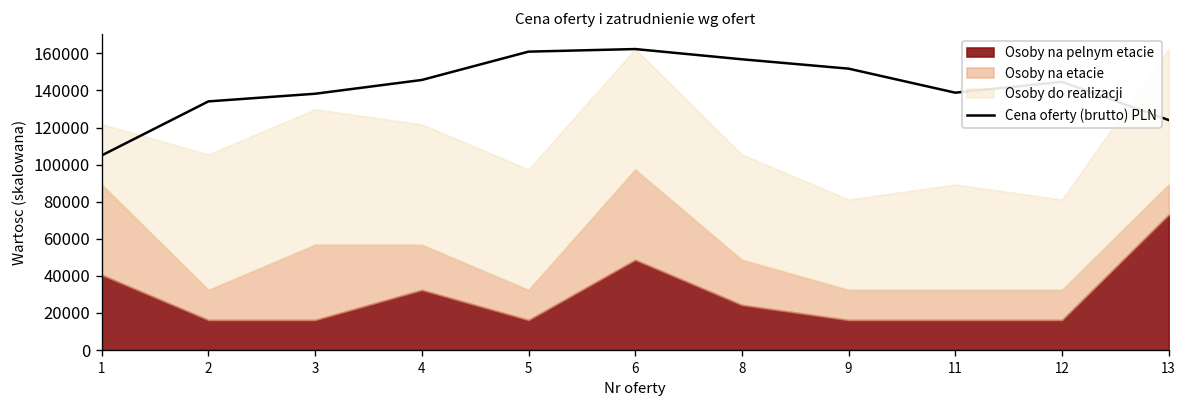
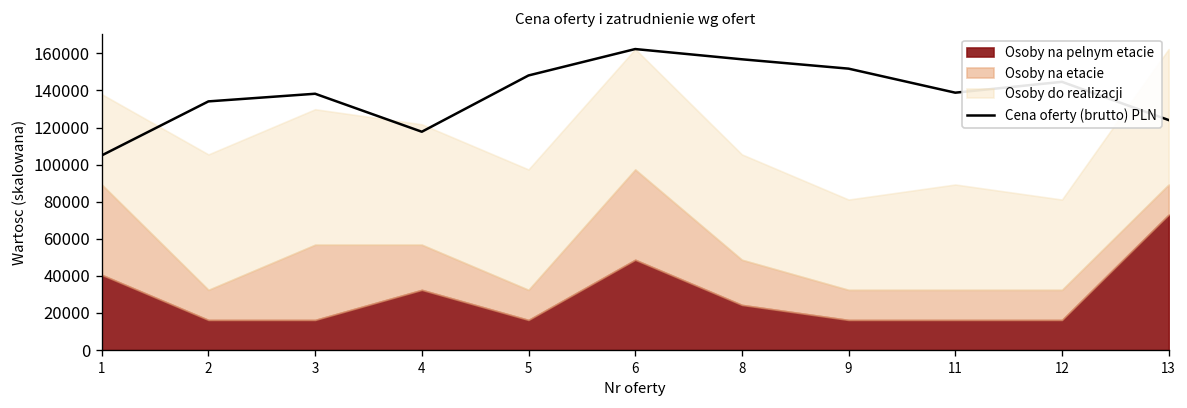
  {
    "Cena oferty (brutto) PLN": {
      "1": 105000,
      "2": 134000,
      "3": 138000,
-     "4": 146000,
-     "5": 161000,
+     "4": 118000,
+     "5": 148000,
      "8": 157000,
      "9": 152000,
      "11": 139000,
      "13": 124000
    },
    "Osoby na pelnym etacie": {
      "1": 41000,
      "2": 16000,
      "3": 16000,
      "4": 32000,
      "5": 16000,
      "6": 49000,
      "8": 24000,
      "9": 16000,
      "11": 16000,
      "12": 16000,
      "13": 73000
    },
    "Osoby na etacie": {
      "1": 49000,
      "2": 16000,
      "3": 41000,
      "4": 24000,
      "5": 16000,
      "6": 49000,
      "8": 24000,
      "9": 16000,
      "11": 16000,
      "12": 16000,
      "13": 16000
    },
    "Osoby do realizacji": {
-     "1": 32000,
+     "1": 49000,
      "2": 73000,
      "3": 73000,
      "4": 65000,
      "5": 65000,
      "8": 57000,
      "9": 49000,
      "11": 57000,
      "12": 49000,
      "13": 73000
    }
  }
